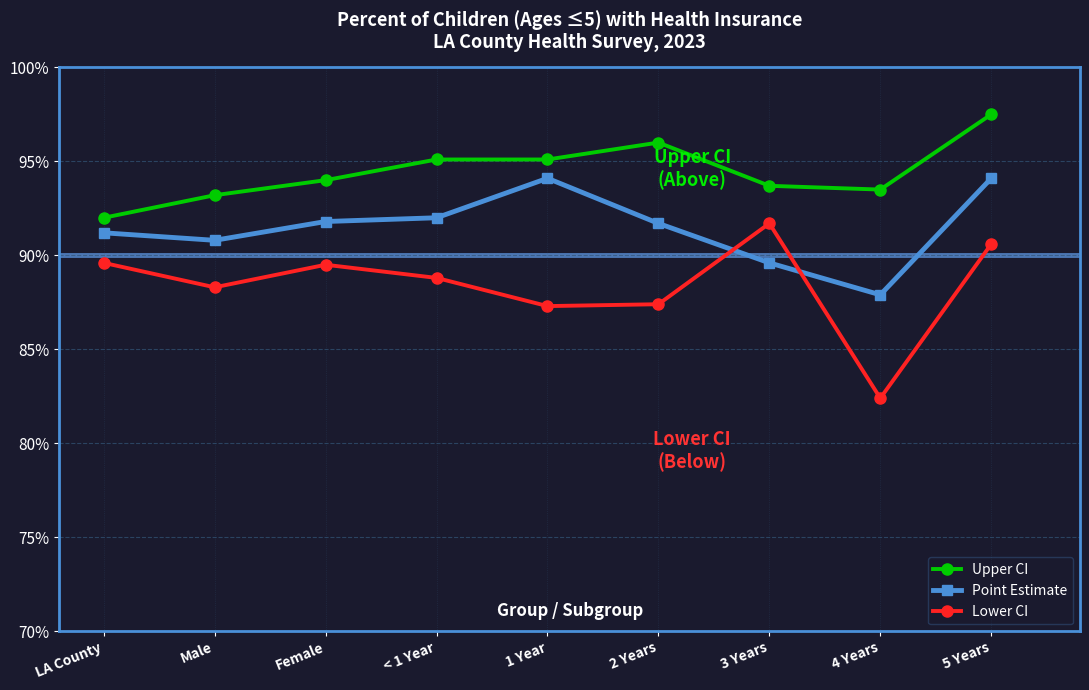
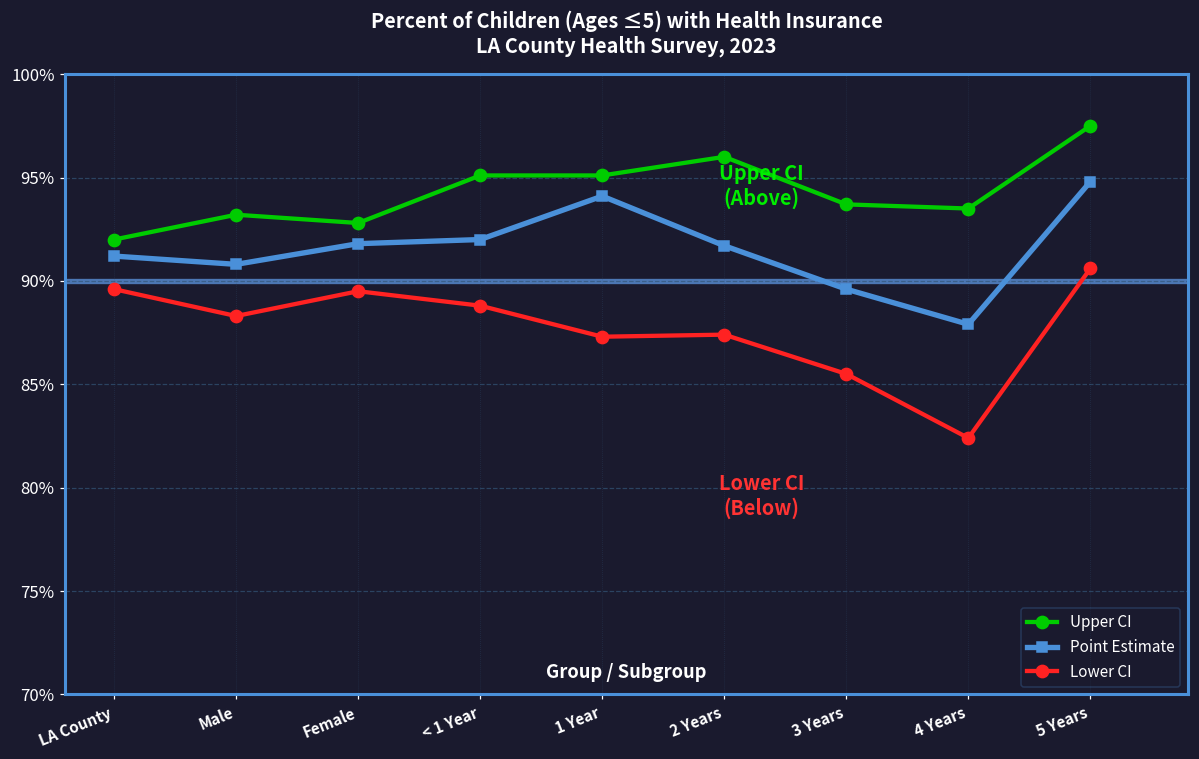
  {
    "Upper CI": {
      "LA County": "92.0%",
      "Male": "93.2%",
-     "Female": "94.0%",
+     "Female": "92.8%",
      "< 1 Year": "95.1%",
      "1 Year": "95.1%",
      "2 Years": "96.0%",
      "3 Years": "93.7%",
      "4 Years": "93.5%",
      "5 Years": "97.5%"
    },
    "Point Estimate": {
      "LA County": "91.2%",
      "Male": "90.8%",
      "Female": "91.8%",
      "< 1 Year": "92.0%",
      "1 Year": "94.1%",
      "2 Years": "91.7%",
      "3 Years": "89.6%",
      "4 Years": "87.9%",
-     "5 Years": "94.1%"
+     "5 Years": "94.8%"
    },
    "Lower CI": {
      "LA County": "89.6%",
      "Male": "88.3%",
      "Female": "89.5%",
      "< 1 Year": "88.8%",
      "1 Year": "87.3%",
      "2 Years": "87.4%",
-     "3 Years": "91.7%",
+     "3 Years": "85.5%",
      "4 Years": "82.4%",
      "5 Years": "90.6%"
    }
  }
